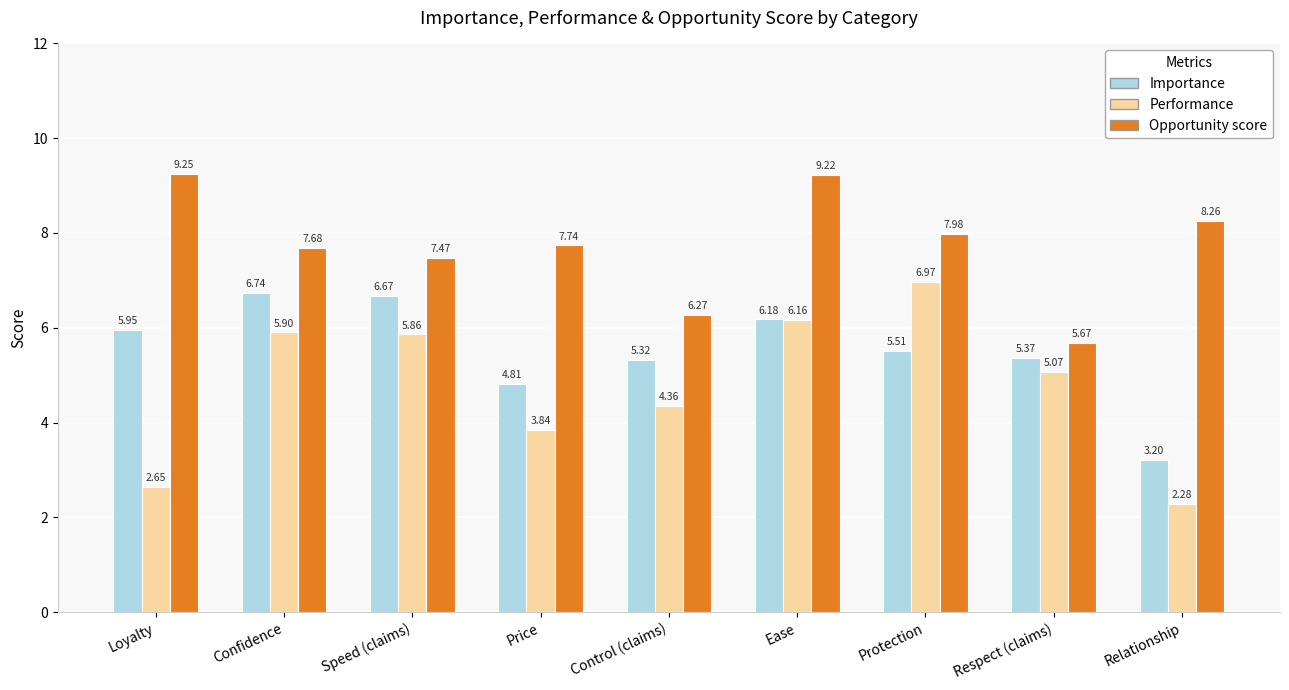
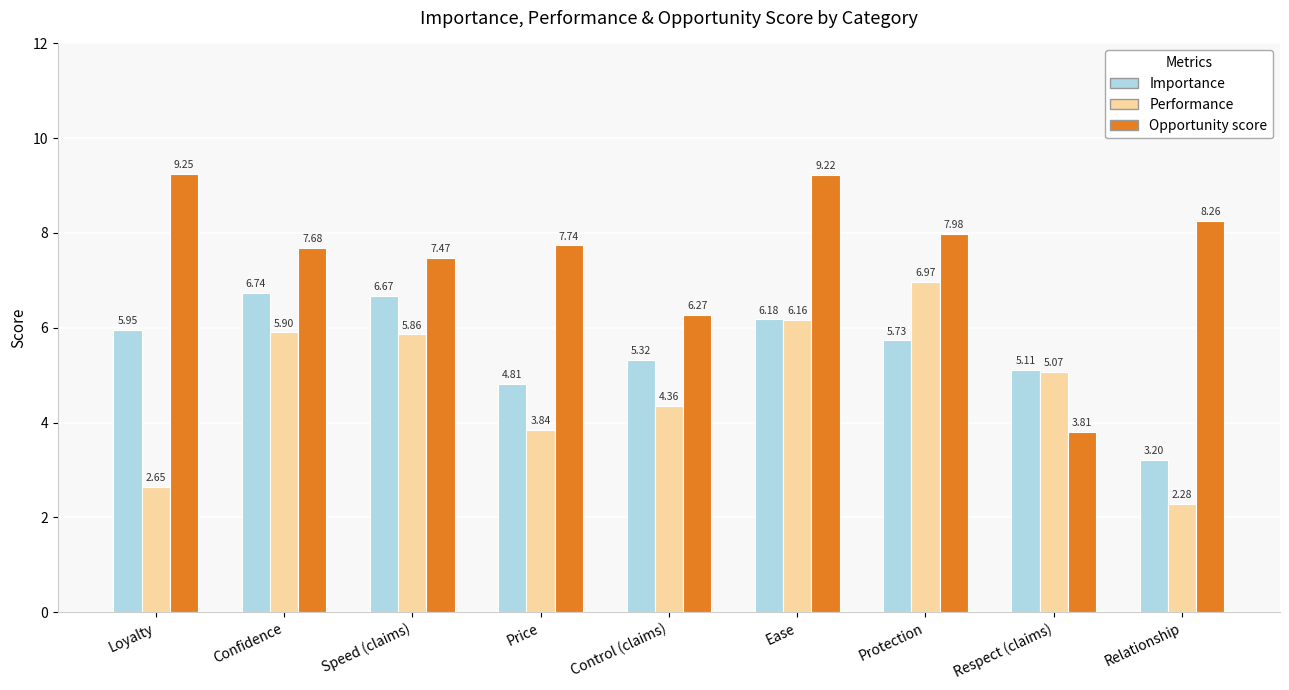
  {
    "Importance": {
      "Loyalty": 5.95,
      "Confidence": 6.74,
      "Speed (claims)": 6.67,
      "Price": 4.81,
      "Control (claims)": 5.32,
      "Ease": 6.18,
-     "Protection": 5.51,
-     "Respect (claims)": 5.37,
+     "Protection": 5.73,
+     "Respect (claims)": 5.11,
      "Relationship": 3.20
    },
    "Performance": {
      "Loyalty": 2.65,
      "Confidence": 5.90,
      "Speed (claims)": 5.86,
      "Price": 3.84,
      "Control (claims)": 4.36,
      "Ease": 6.16,
      "Protection": 6.97,
      "Respect (claims)": 5.07,
      "Relationship": 2.28
    },
    "Opportunity score": {
      "Loyalty": 9.25,
      "Confidence": 7.68,
      "Speed (claims)": 7.47,
      "Price": 7.74,
      "Control (claims)": 6.27,
      "Ease": 9.22,
      "Protection": 7.98,
-     "Respect (claims)": 5.67,
+     "Respect (claims)": 3.81,
      "Relationship": 8.26
    }
  }
